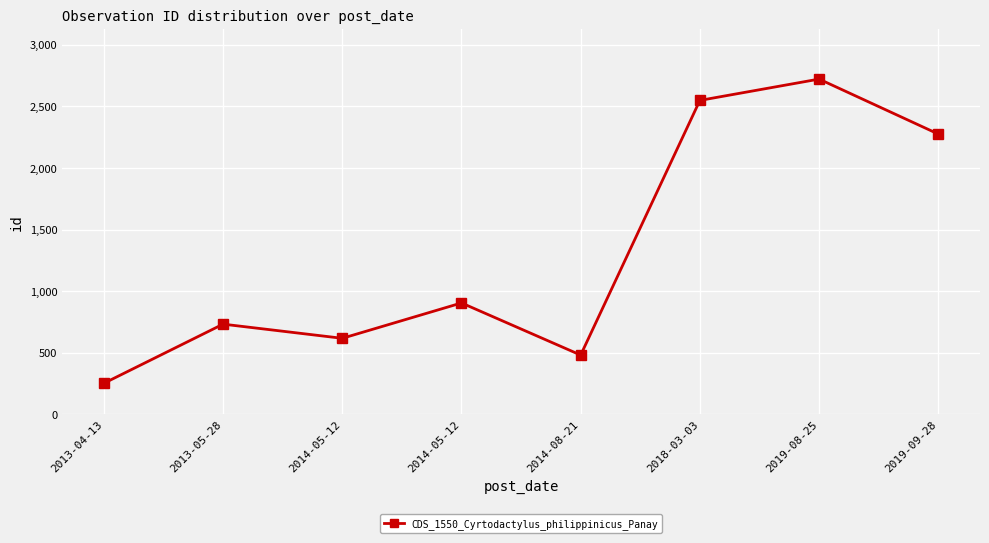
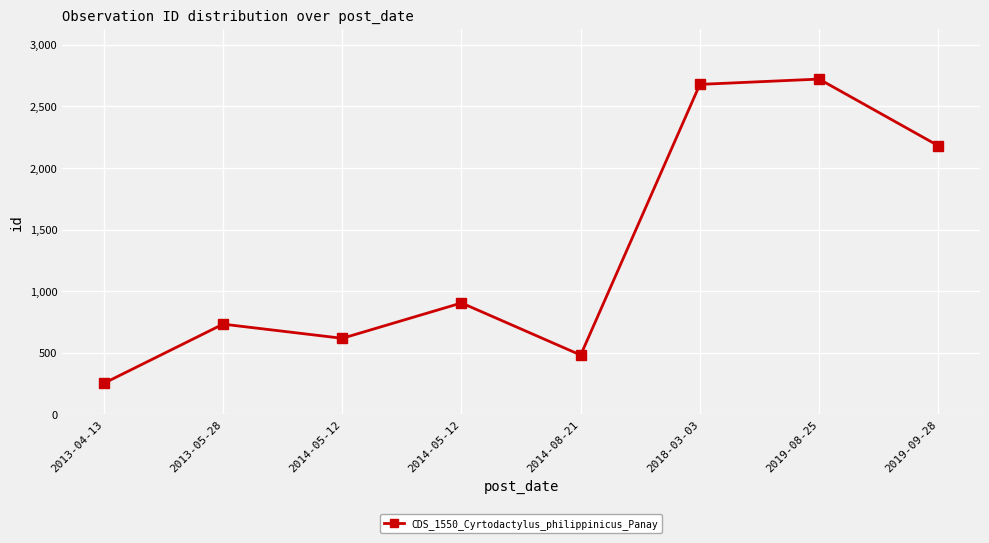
  {
    "2013-04-13": "250",
    "2013-05-28": "730",
    "2014-08-21": "480",
-   "2018-03-03": "2,550",
+   "2018-03-03": "2,680",
    "2019-08-25": "2,720",
-   "2019-09-28": "2,280"
+   "2019-09-28": "2,180"
  }
